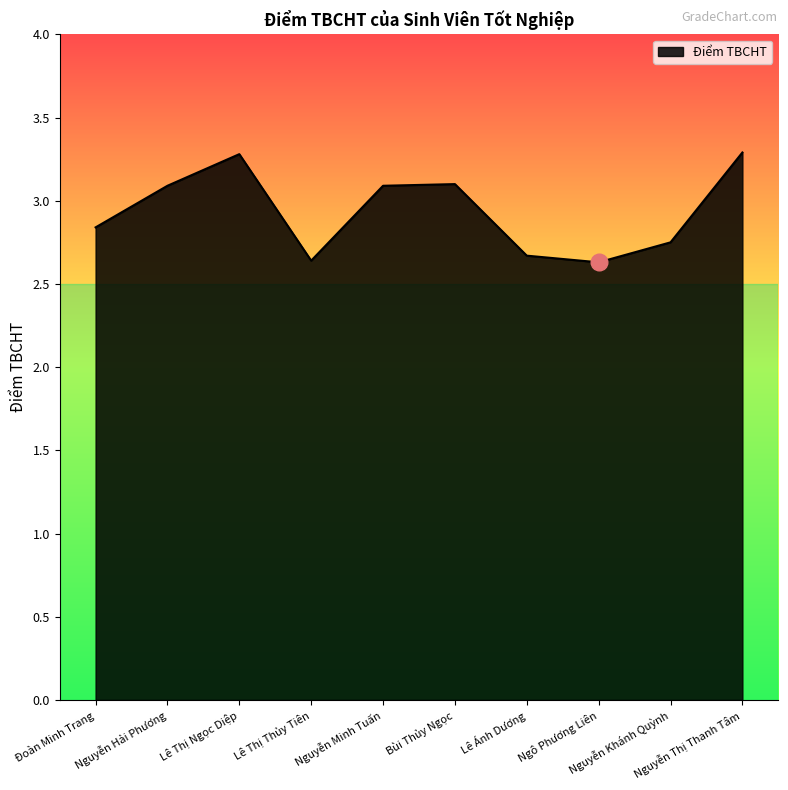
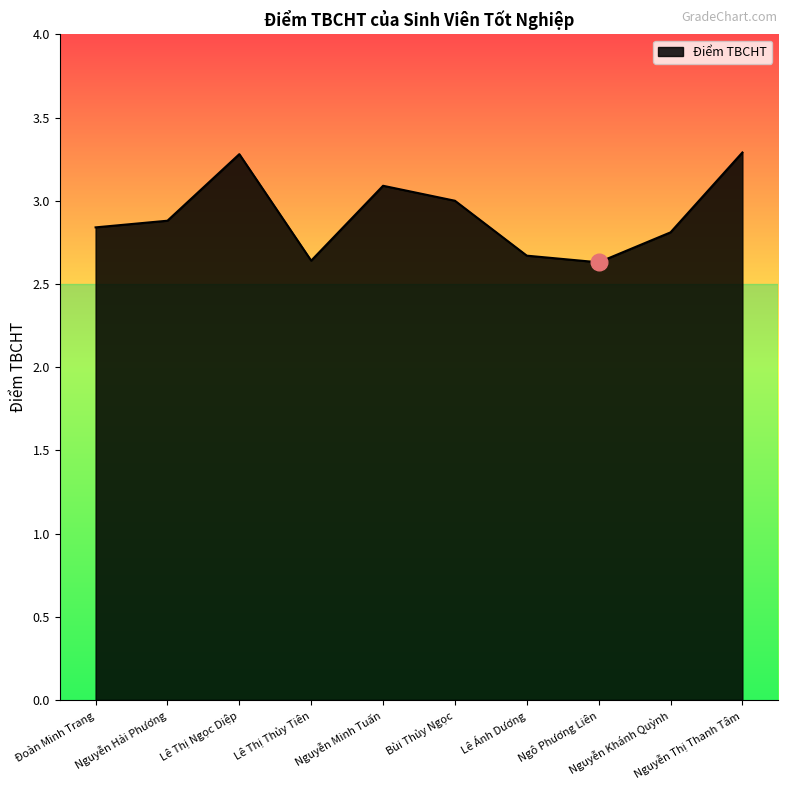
  {
    "Điểm TBCHT": {
      "Đoàn Minh Trang": 2.84,
-     "Nguyễn Hải Phương": 3.09,
+     "Nguyễn Hải Phương": 2.88,
      "Lê Thị Ngọc Diệp": 3.28,
      "Lê Thị Thủy Tiên": 2.64,
      "Nguyễn Minh Tuấn": 3.09,
-     "Bùi Thủy Ngọc": 3.1,
+     "Bùi Thủy Ngọc": 3.0,
      "Lê Ánh Dương": 2.67,
-     "Nguyễn Khánh Quỳnh": 2.75,
+     "Nguyễn Khánh Quỳnh": 2.81,
      "Nguyễn Thị Thanh Tâm": 3.29
    }
  }
